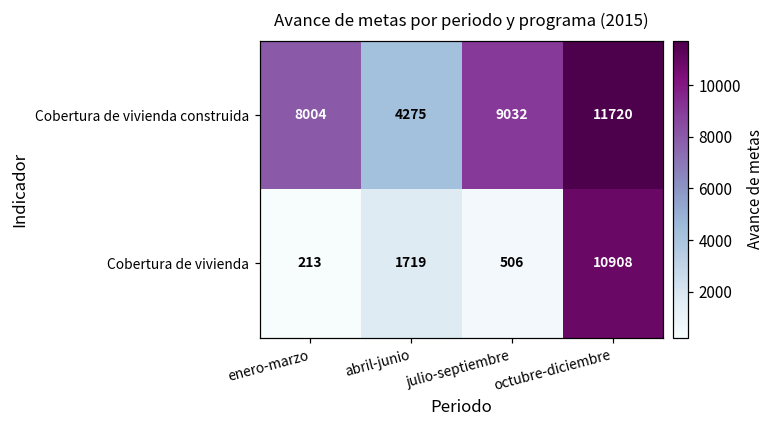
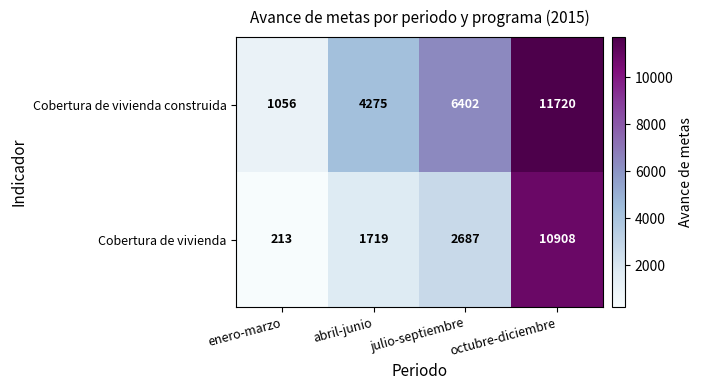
  {
    "Cobertura de vivienda construida": {
-     "enero-marzo": 8004,
+     "enero-marzo": 1056,
      "abril-junio": 4275,
-     "julio-septiembre": 9032,
+     "julio-septiembre": 6402,
      "octubre-diciembre": 11720
    },
    "Cobertura de vivienda": {
      "enero-marzo": 213,
      "abril-junio": 1719,
-     "julio-septiembre": 506,
+     "julio-septiembre": 2687,
      "octubre-diciembre": 10908
    }
  }
